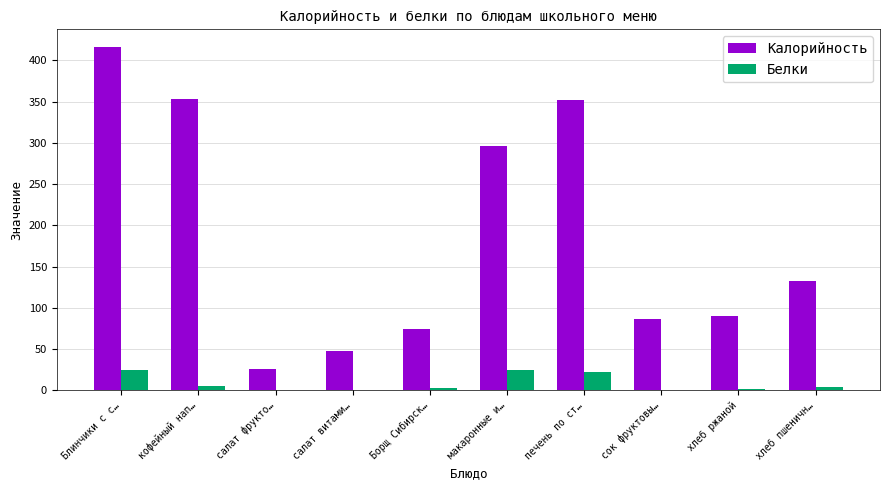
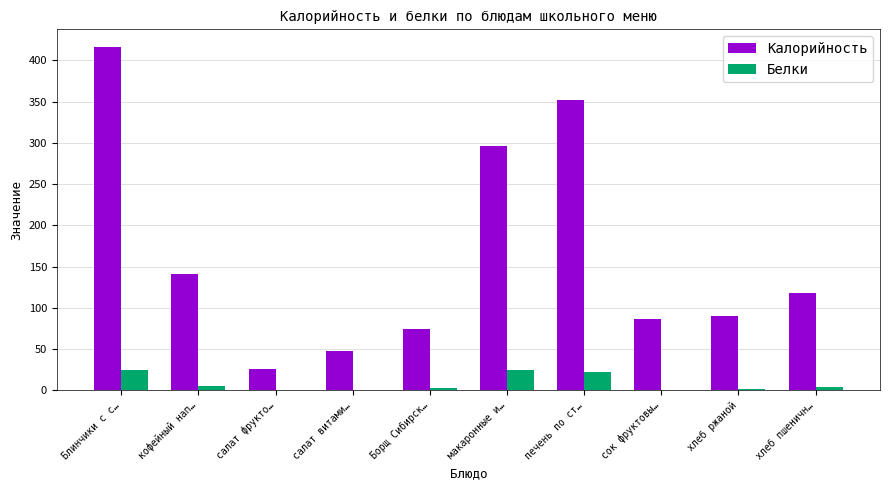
  {
    "Калорийность": {
      "Блинчики с с…": 420,
-     "кофейный нап…": 350,
+     "кофейный нап…": 140,
      "салат фрукто…": 30,
      "салат витами…": 50,
      "Борщ Сибирск…": 70,
      "макаронные и…": 300,
      "печень по ст…": 350,
      "сок фруктовы…": 90,
      "хлеб ржаной": 90,
-     "хлеб пшеничн…": 130
+     "хлеб пшеничн…": 120
    },
    "Белки": {
      "Блинчики с с…": 30,
      "кофейный нап…": 10,
      "макаронные и…": 20,
      "печень по ст…": 20,
      "сок фруктовы…": 0,
      "хлеб пшеничн…": 0
    }
  }
